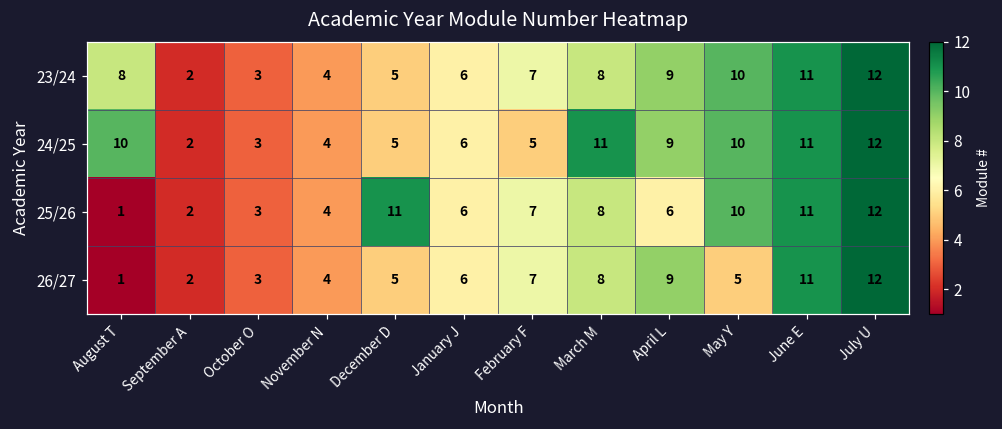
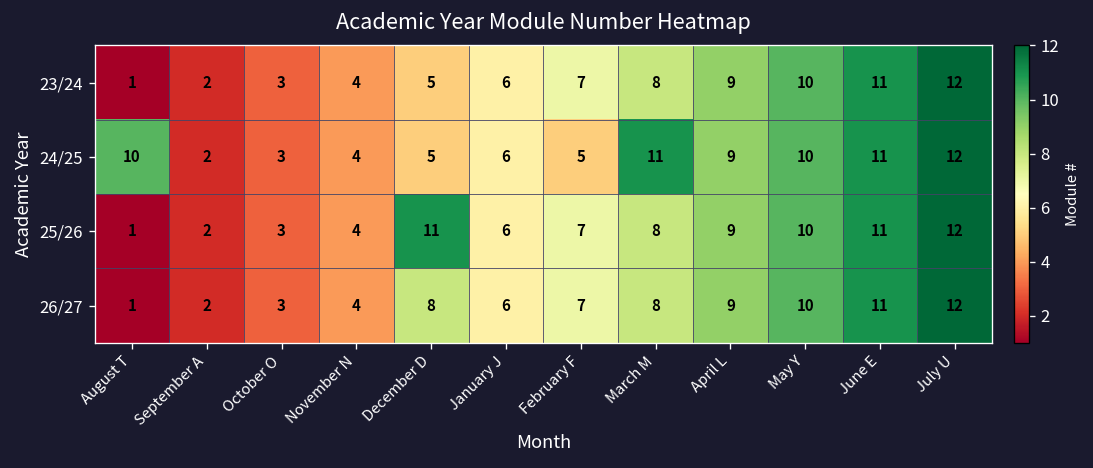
  {
    "23/24": {
-     "August T": 8,
+     "August T": 1,
      "September A": 2,
      "October O": 3,
      "November N": 4,
      "December D": 5,
      "January J": 6,
      "February F": 7,
      "March M": 8,
      "April L": 9,
      "May Y": 10,
      "June E": 11,
      "July U": 12
    },
    "24/25": {
      "August T": 10,
      "September A": 2,
      "October O": 3,
      "November N": 4,
      "December D": 5,
      "January J": 6,
      "February F": 5,
      "March M": 11,
      "April L": 9,
      "May Y": 10,
      "June E": 11,
      "July U": 12
    },
    "25/26": {
      "August T": 1,
      "September A": 2,
      "October O": 3,
      "November N": 4,
      "December D": 11,
      "January J": 6,
      "February F": 7,
      "March M": 8,
-     "April L": 6,
+     "April L": 9,
      "May Y": 10,
      "June E": 11,
      "July U": 12
    },
    "26/27": {
      "August T": 1,
      "September A": 2,
      "October O": 3,
      "November N": 4,
-     "December D": 5,
+     "December D": 8,
      "January J": 6,
      "February F": 7,
      "March M": 8,
      "April L": 9,
-     "May Y": 5,
+     "May Y": 10,
      "June E": 11,
      "July U": 12
    }
  }
